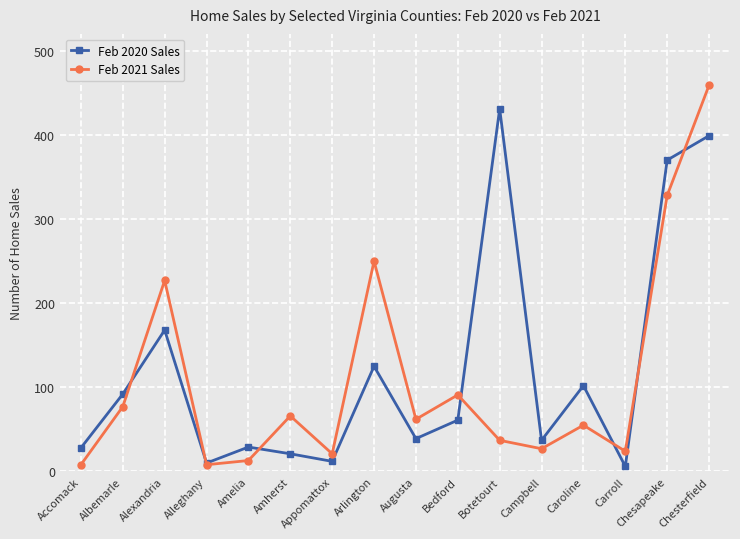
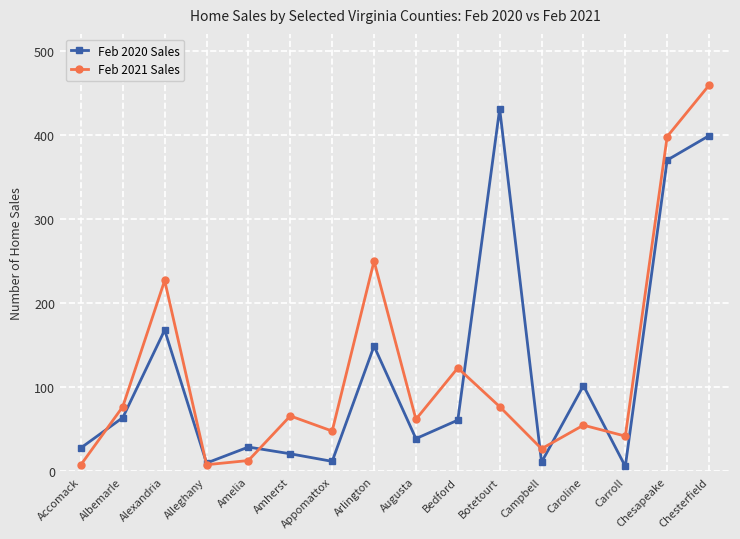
  {
    "Feb 2020 Sales": {
      "Accomack": 30,
-     "Albemarle": 90,
+     "Albemarle": 60,
      "Alexandria": 170,
      "Amelia": 30,
      "Amherst": 20,
      "Appomattox": 10,
-     "Arlington": 130,
+     "Arlington": 150,
      "Augusta": 40,
      "Bedford": 60,
      "Botetourt": 430,
-     "Campbell": 40,
+     "Campbell": 10,
      "Caroline": 100,
      "Carroll": 10,
      "Chesapeake": 370,
      "Chesterfield": 400
    },
    "Feb 2021 Sales": {
      "Accomack": 10,
      "Albemarle": 80,
      "Alexandria": 230,
      "Amelia": 10,
      "Amherst": 70,
-     "Appomattox": 20,
+     "Appomattox": 50,
      "Arlington": 250,
      "Augusta": 60,
-     "Bedford": 90,
-     "Botetourt": 40,
+     "Bedford": 120,
+     "Botetourt": 80,
      "Campbell": 30,
      "Caroline": 60,
-     "Carroll": 20,
-     "Chesapeake": 330,
+     "Carroll": 40,
+     "Chesapeake": 400,
      "Chesterfield": 460
    }
  }
